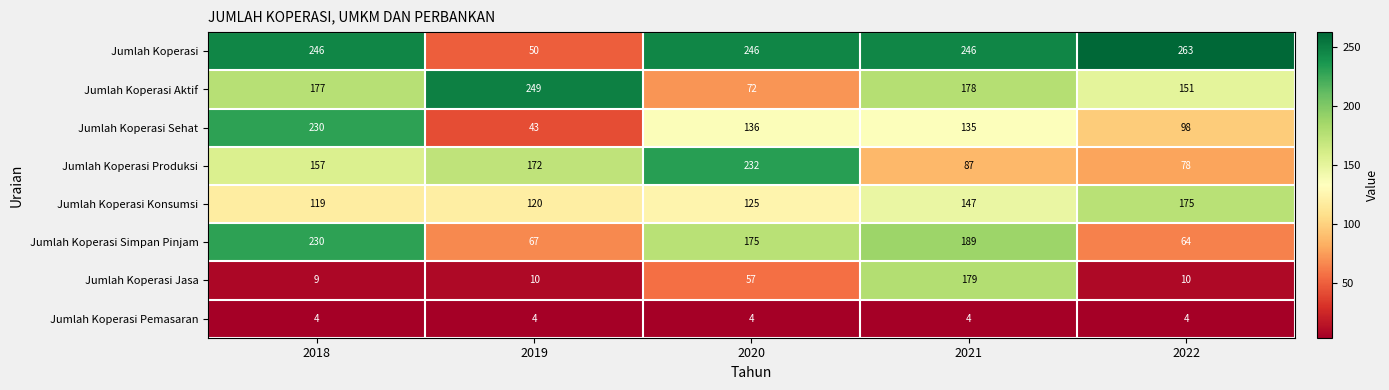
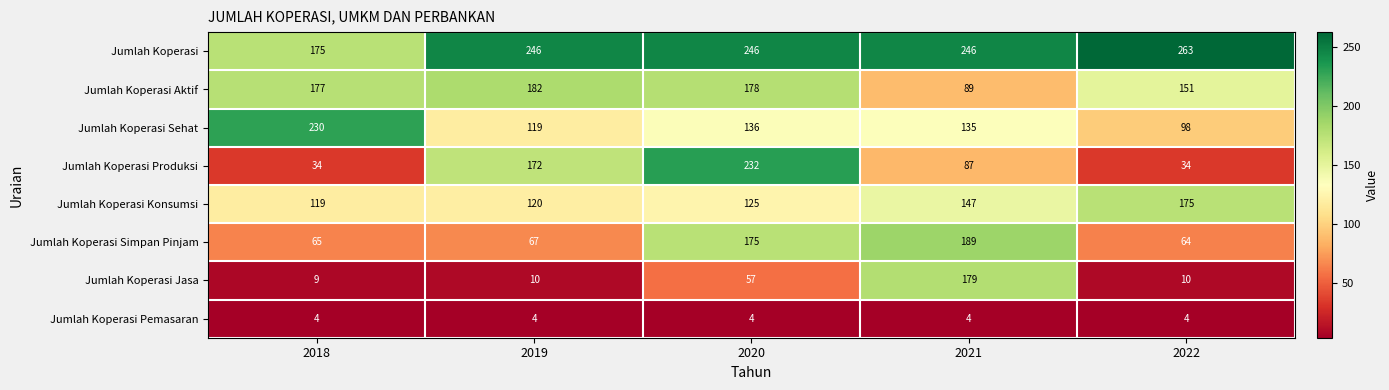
  {
    "Jumlah Koperasi": {
-     "2018": 246,
-     "2019": 50,
+     "2018": 175,
+     "2019": 246,
      "2020": 246,
      "2021": 246,
      "2022": 263
    },
    "Jumlah Koperasi Aktif": {
      "2018": 177,
-     "2019": 249,
-     "2020": 72,
-     "2021": 178,
+     "2019": 182,
+     "2020": 178,
+     "2021": 89,
      "2022": 151
    },
    "Jumlah Koperasi Sehat": {
      "2018": 230,
-     "2019": 43,
+     "2019": 119,
      "2020": 136,
      "2021": 135,
      "2022": 98
    },
    "Jumlah Koperasi Produksi": {
-     "2018": 157,
+     "2018": 34,
      "2019": 172,
      "2020": 232,
      "2021": 87,
-     "2022": 78
+     "2022": 34
    },
    "Jumlah Koperasi Konsumsi": {
      "2018": 119,
      "2019": 120,
      "2020": 125,
      "2021": 147,
      "2022": 175
    },
    "Jumlah Koperasi Simpan Pinjam": {
-     "2018": 230,
+     "2018": 65,
      "2019": 67,
      "2020": 175,
      "2021": 189,
      "2022": 64
    },
    "Jumlah Koperasi Jasa": {
      "2018": 9,
      "2019": 10,
      "2020": 57,
      "2021": 179,
      "2022": 10
    },
    "Jumlah Koperasi Pemasaran": {
      "2018": 4,
      "2019": 4,
      "2020": 4,
      "2021": 4,
      "2022": 4
    }
  }
